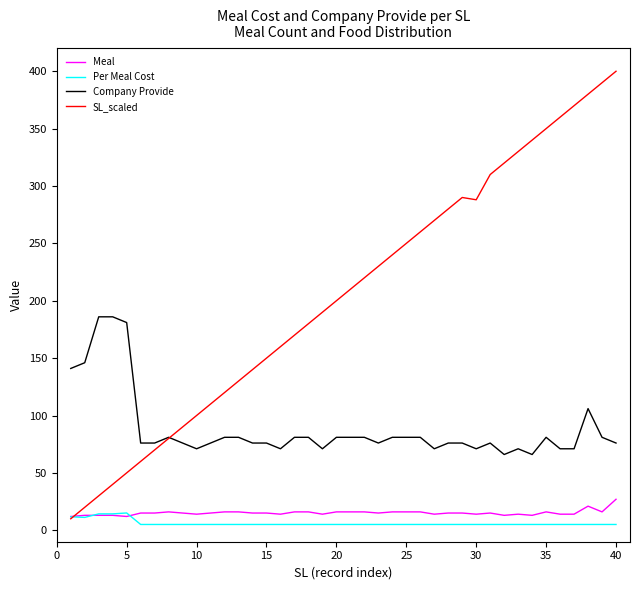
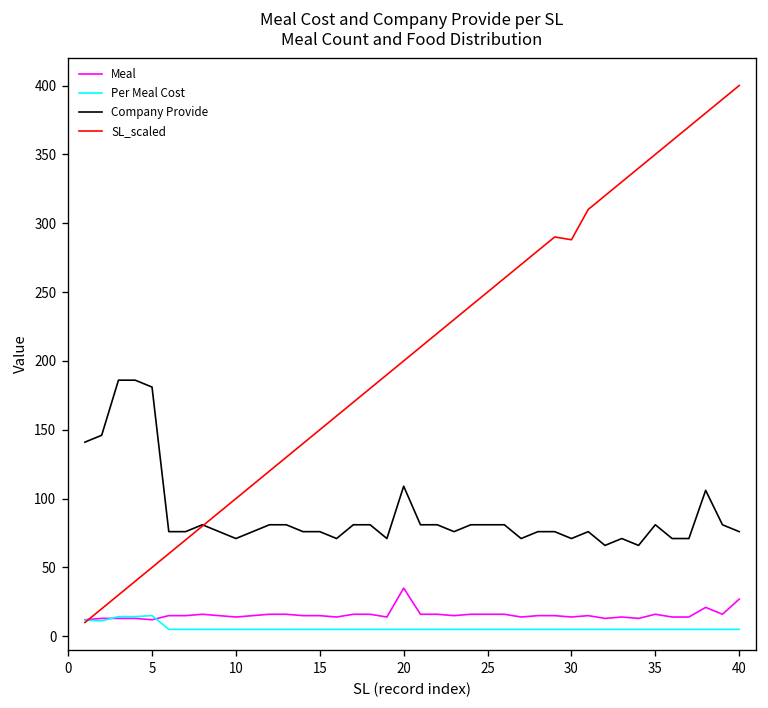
  {
    "Meal": {
      "5": 12,
      "10": 14,
      "15": 15,
-     "20": 16,
+     "20": 35,
      "25": 16,
      "30": 14,
      "35": 16,
      "40": 27
    },
    "Per Meal Cost": {
      "5": 15,
      "10": 5,
      "15": 5,
      "20": 5,
      "25": 5,
      "30": 5,
      "35": 5,
      "40": 5
    },
    "Company Provide": {
      "5": 181,
      "10": 71,
      "15": 76,
-     "20": 81,
+     "20": 109,
      "25": 81,
      "30": 71,
      "35": 81,
      "40": 76
    },
    "SL_scaled": {
      "5": 50,
      "10": 100,
      "15": 150,
      "20": 200,
      "25": 250,
      "30": 288,
      "35": 350,
      "40": 400
    }
  }
